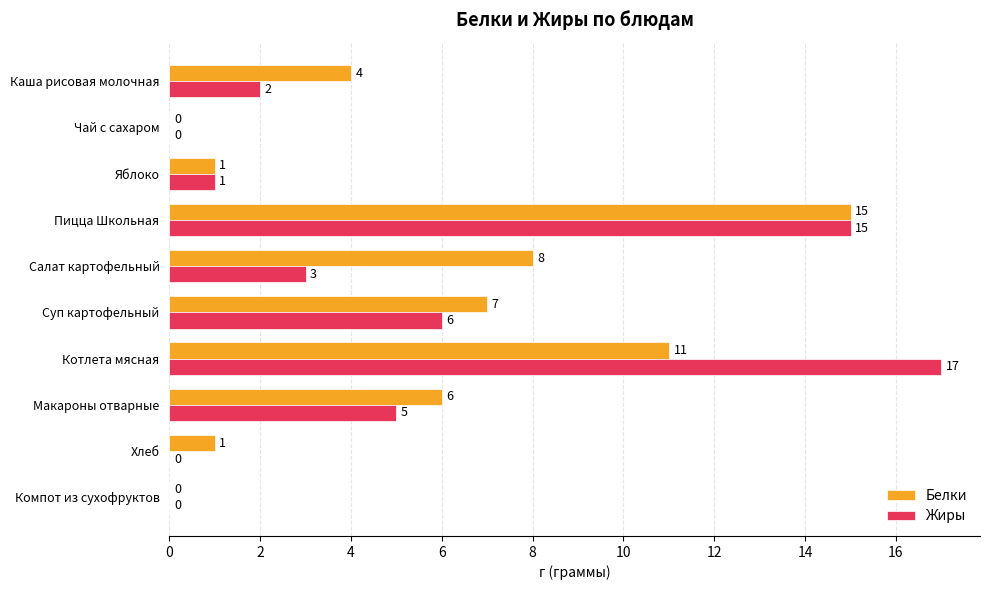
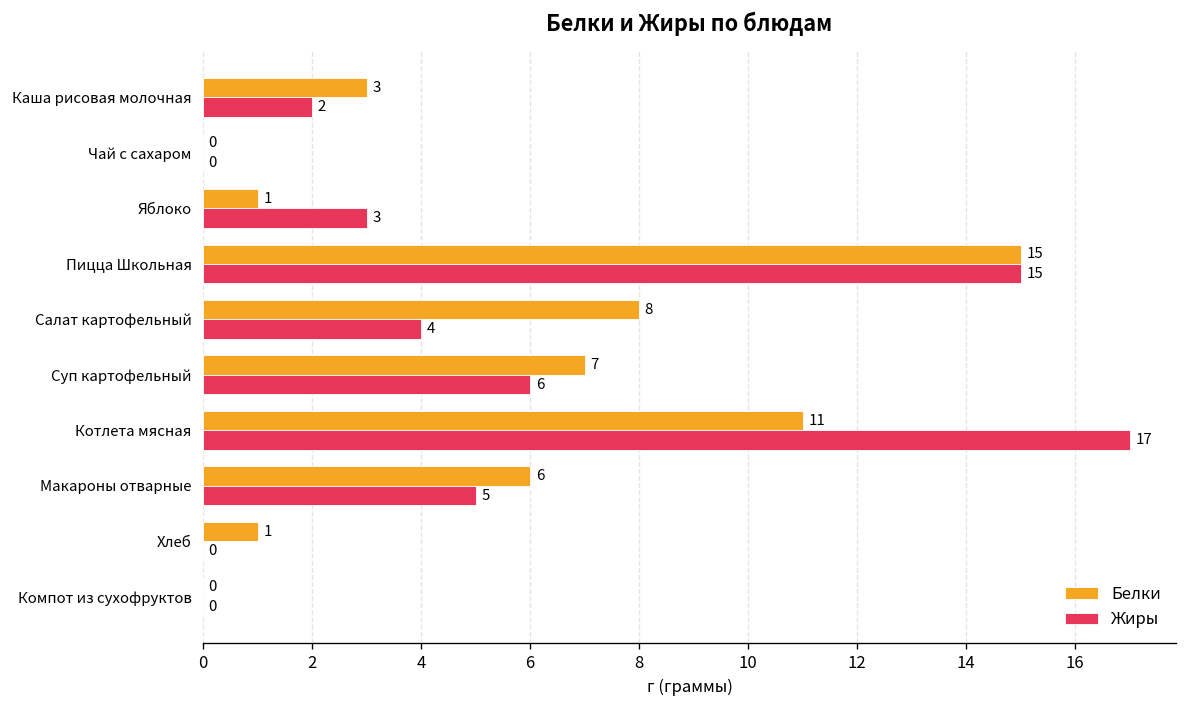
  {
    "Белки": {
-     "Каша рисовая молочная": 4,
+     "Каша рисовая молочная": 3,
      "Чай с сахаром": 0,
      "Яблоко": 1,
      "Пицца Школьная": 15,
      "Салат картофельный": 8,
      "Суп картофельный": 7,
      "Котлета мясная": 11,
      "Макароны отварные": 6,
      "Хлеб": 1,
      "Компот из сухофруктов": 0
    },
    "Жиры": {
      "Каша рисовая молочная": 2,
      "Чай с сахаром": 0,
-     "Яблоко": 1,
+     "Яблоко": 3,
      "Пицца Школьная": 15,
-     "Салат картофельный": 3,
+     "Салат картофельный": 4,
      "Суп картофельный": 6,
      "Котлета мясная": 17,
      "Макароны отварные": 5,
      "Хлеб": 0,
      "Компот из сухофруктов": 0
    }
  }
